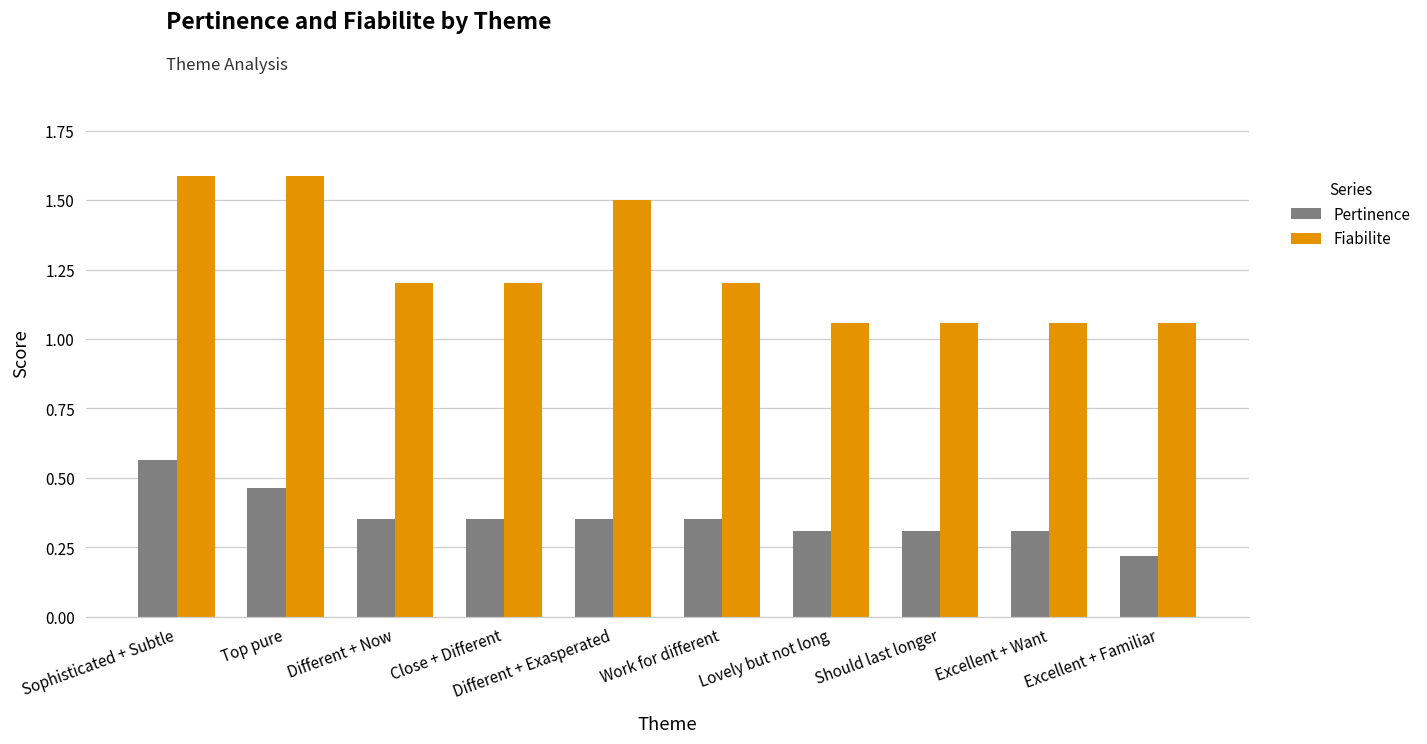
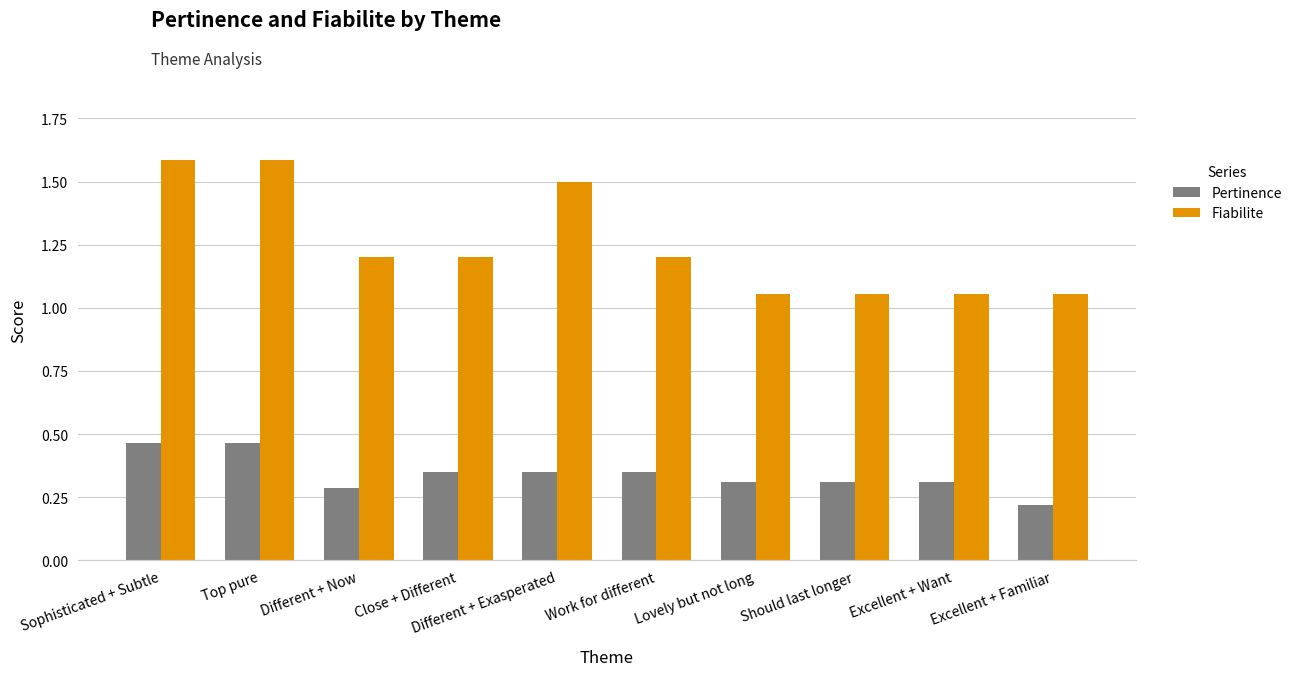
  {
    "Pertinence": {
-     "Sophisticated + Subtle": 0.56,
+     "Sophisticated + Subtle": 0.46,
      "Top pure": 0.46,
-     "Different + Now": 0.35,
+     "Different + Now": 0.29,
      "Close + Different": 0.35,
      "Different + Exasperated": 0.35,
      "Work for different": 0.35,
      "Lovely but not long": 0.31,
      "Should last longer": 0.31,
      "Excellent + Want": 0.31,
      "Excellent + Familiar": 0.22
    },
    "Fiabilite": {
      "Sophisticated + Subtle": 1.58,
      "Top pure": 1.58,
      "Different + Now": 1.20,
      "Close + Different": 1.20,
      "Different + Exasperated": 1.50,
      "Work for different": 1.20,
      "Lovely but not long": 1.06,
      "Should last longer": 1.06,
      "Excellent + Want": 1.06,
      "Excellent + Familiar": 1.06
    }
  }
